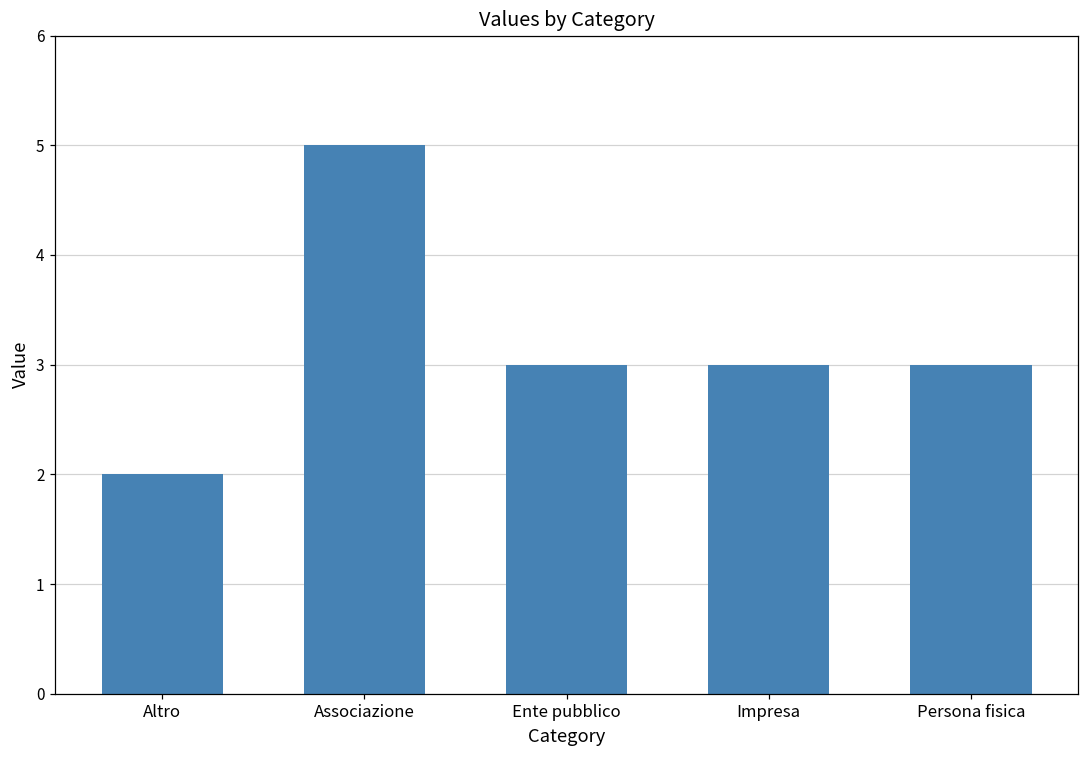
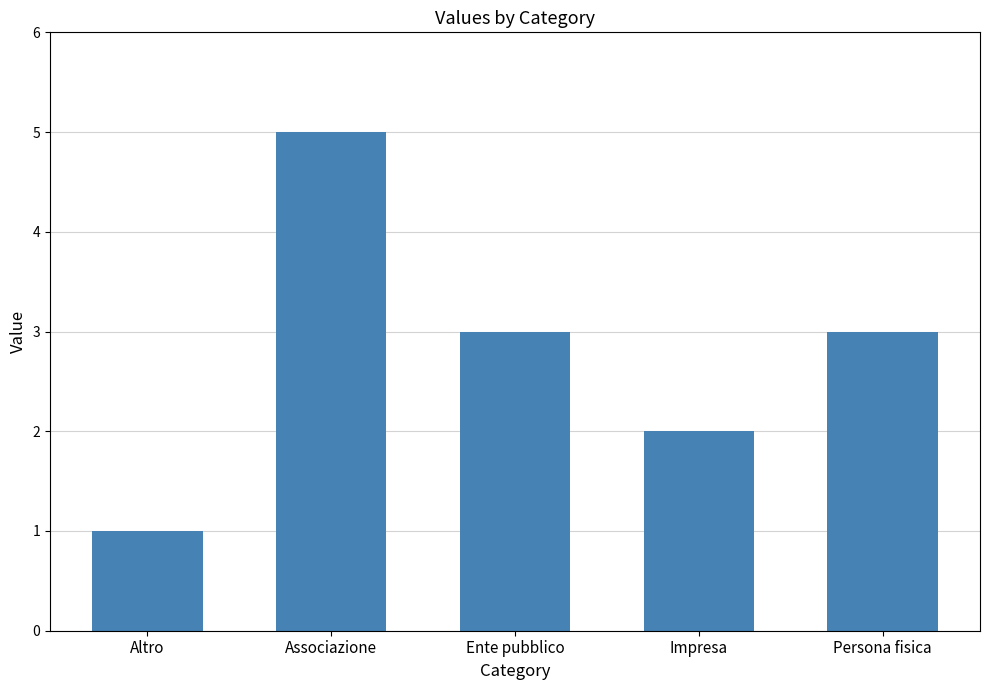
  {
-   "Altro": 2,
+   "Altro": 1,
    "Associazione": 5,
    "Ente pubblico": 3,
-   "Impresa": 3,
+   "Impresa": 2,
    "Persona fisica": 3
  }
